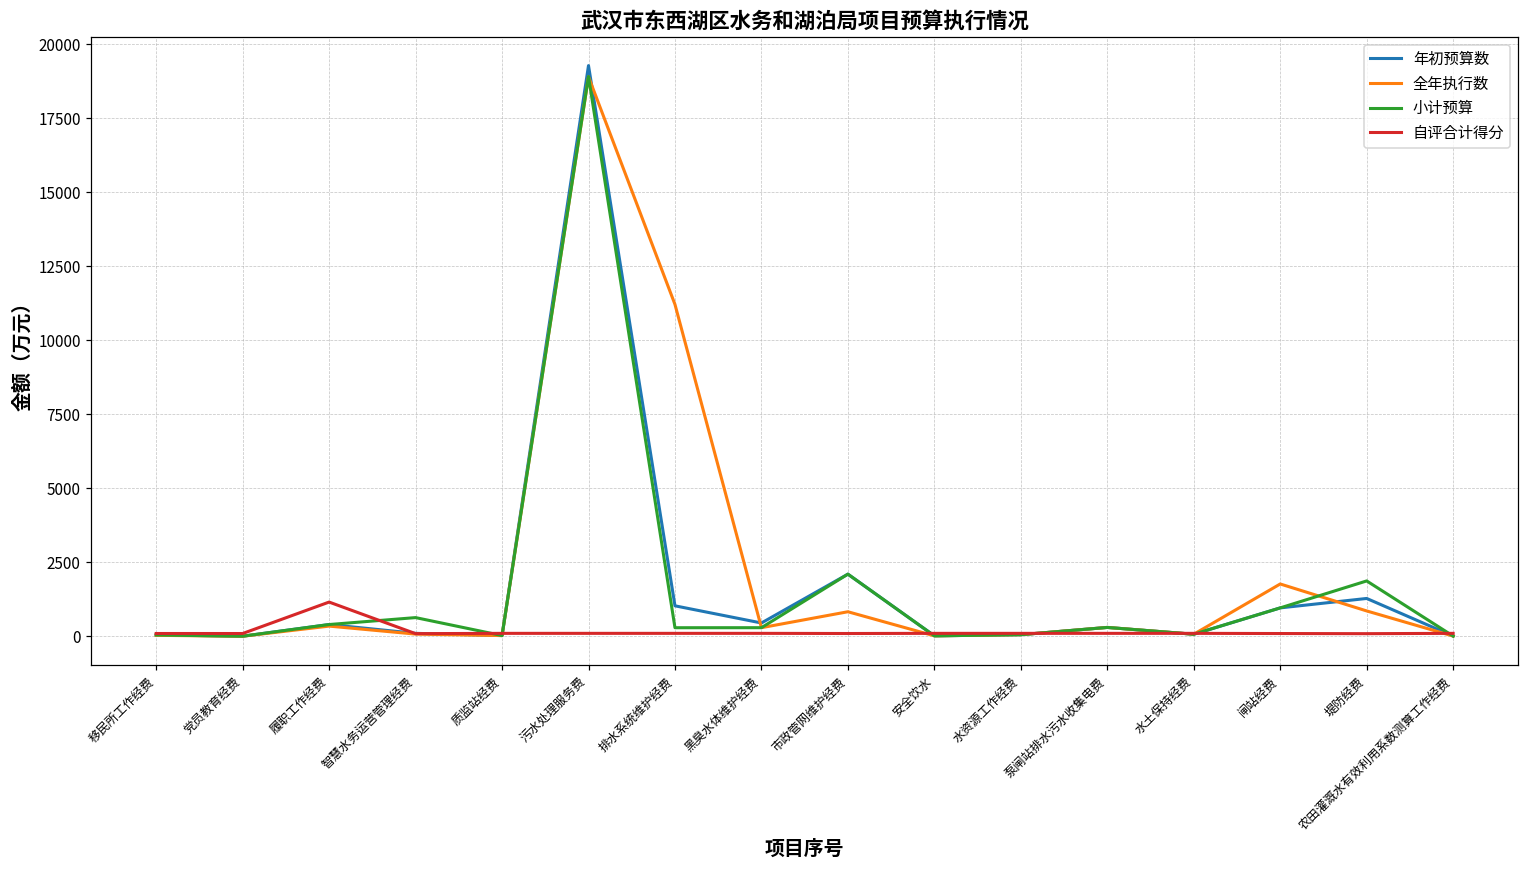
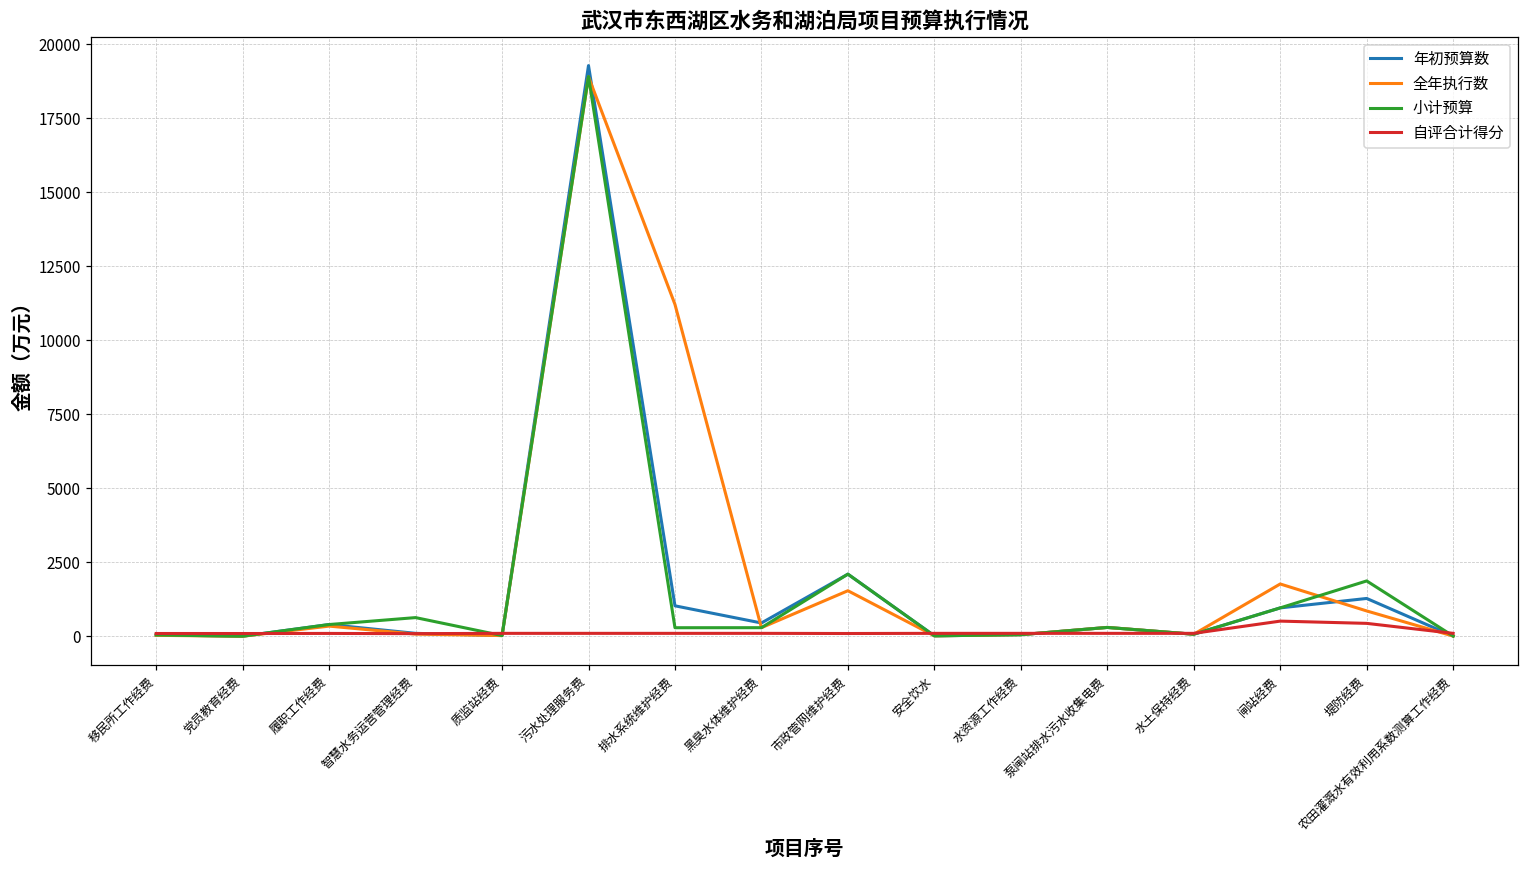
  {
    "年初预算数": {
      "污水处理服务费": 19300,
      "排水系统维护经费": 1000,
      "黑臭水体维护经费": 500,
      "堤防经费": 1300
    },
    "全年执行数": {
      "排水系统维护经费": 11200,
-     "市政管网维护经费": 800,
+     "市政管网维护经费": 1500,
      "闸站经费": 1800,
      "堤防经费": 900
    },
    "小计预算": {
      "智慧水务运营管理经费": 600,
      "排水系统维护经费": 300,
      "堤防经费": 1900
    },
    "自评合计得分": {
-     "履职工作经费": 1200,
+     "履职工作经费": 100,
      "污水处理服务费": 100,
      "排水系统维护经费": 100,
      "黑臭水体维护经费": 100,
      "市政管网维护经费": 100,
      "泵闸站排水污水收集电费": 100,
-     "闸站经费": 100,
-     "堤防经费": 100
+     "闸站经费": 500,
+     "堤防经费": 400
    }
  }
